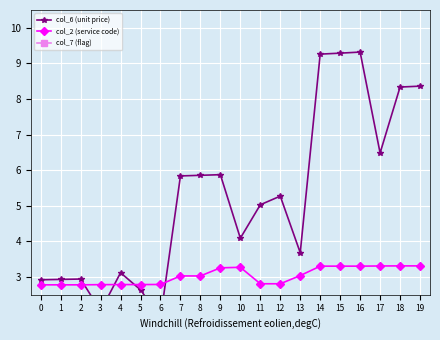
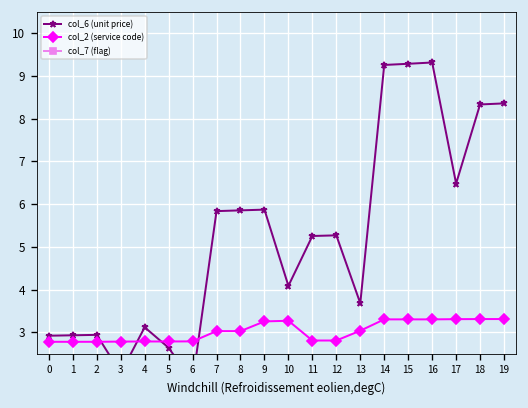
  {
    "col_6 (unit price)": {
      "0": 2.9,
      "1": 2.9,
      "2": 2.9,
      "4": 3.1,
      "5": 2.6,
      "7": 5.8,
      "8": 5.9,
      "9": 5.9,
      "10": 4.1,
-     "11": 5.0,
+     "11": 5.3,
      "12": 5.3,
      "13": 3.7,
      "14": 9.3,
      "15": 9.3,
      "16": 9.3,
      "17": 6.5,
      "18": 8.3,
      "19": 8.4
    },
    "col_2 (service code)": {
      "0": 2.8,
      "1": 2.8,
      "2": 2.8,
      "3": 2.8,
      "4": 2.8,
      "5": 2.8,
      "6": 2.8,
      "7": 3.0,
      "8": 3.0,
      "9": 3.3,
      "10": 3.3,
      "11": 2.8,
      "12": 2.8,
      "13": 3.0,
      "14": 3.3,
      "15": 3.3,
      "16": 3.3,
      "17": 3.3,
      "18": 3.3,
      "19": 3.3
    }
  }
